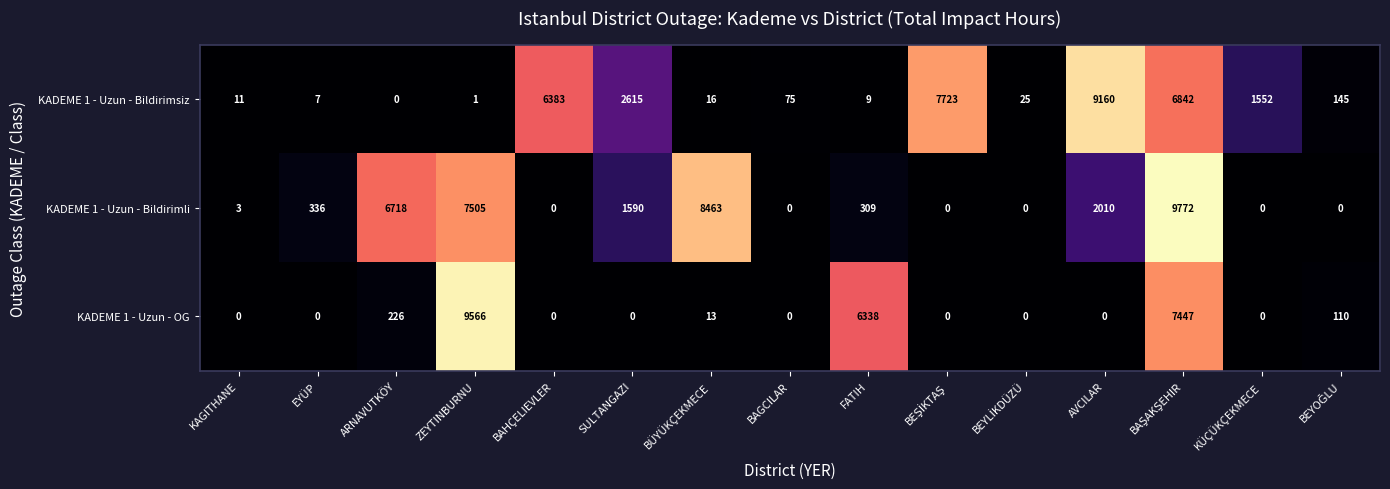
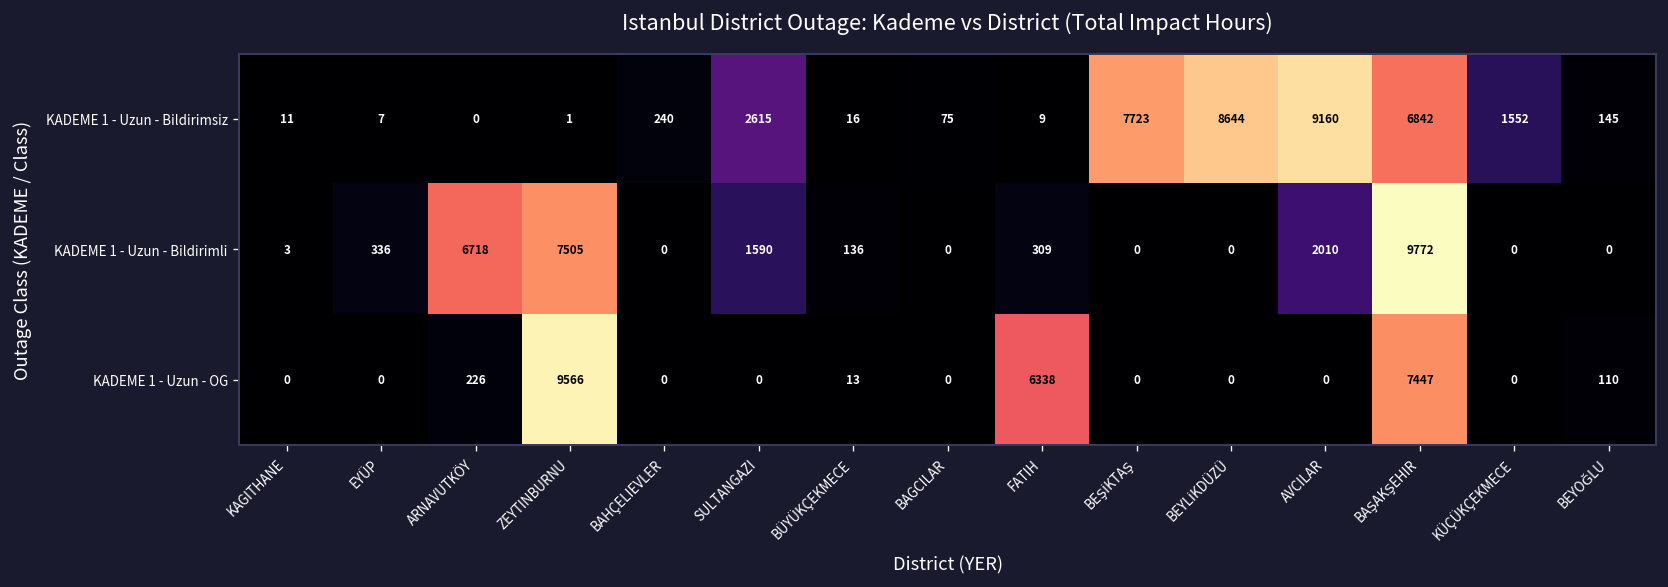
  {
    "KADEME 1 - Uzun - Bildirimsiz": {
      "KAGITHANE": 11,
      "EYÜP": 7,
      "ARNAVUTKÖY": 0,
      "ZEYTINBURNU": 1,
-     "BAHÇELIEVLER": 6383,
+     "BAHÇELIEVLER": 240,
      "SULTANGAZI": 2615,
      "BÜYÜKÇEKMECE": 16,
      "BAGCILAR": 75,
      "FATIH": 9,
      "BEŞİKTAŞ": 7723,
-     "BEYLİKDÜZÜ": 25,
+     "BEYLİKDÜZÜ": 8644,
      "AVCILAR": 9160,
      "BAŞAKŞEHIR": 6842,
      "KÜÇÜKÇEKMECE": 1552,
      "BEYOĞLU": 145
    },
    "KADEME 1 - Uzun - Bildirimli": {
      "KAGITHANE": 3,
      "EYÜP": 336,
      "ARNAVUTKÖY": 6718,
      "ZEYTINBURNU": 7505,
      "BAHÇELIEVLER": 0,
      "SULTANGAZI": 1590,
-     "BÜYÜKÇEKMECE": 8463,
+     "BÜYÜKÇEKMECE": 136,
      "BAGCILAR": 0,
      "FATIH": 309,
      "BEŞİKTAŞ": 0,
      "BEYLİKDÜZÜ": 0,
      "AVCILAR": 2010,
      "BAŞAKŞEHIR": 9772,
      "KÜÇÜKÇEKMECE": 0,
      "BEYOĞLU": 0
    },
    "KADEME 1 - Uzun - OG": {
      "KAGITHANE": 0,
      "EYÜP": 0,
      "ARNAVUTKÖY": 226,
      "ZEYTINBURNU": 9566,
      "BAHÇELIEVLER": 0,
      "SULTANGAZI": 0,
      "BÜYÜKÇEKMECE": 13,
      "BAGCILAR": 0,
      "FATIH": 6338,
      "BEŞİKTAŞ": 0,
      "BEYLİKDÜZÜ": 0,
      "AVCILAR": 0,
      "BAŞAKŞEHIR": 7447,
      "KÜÇÜKÇEKMECE": 0,
      "BEYOĞLU": 110
    }
  }
